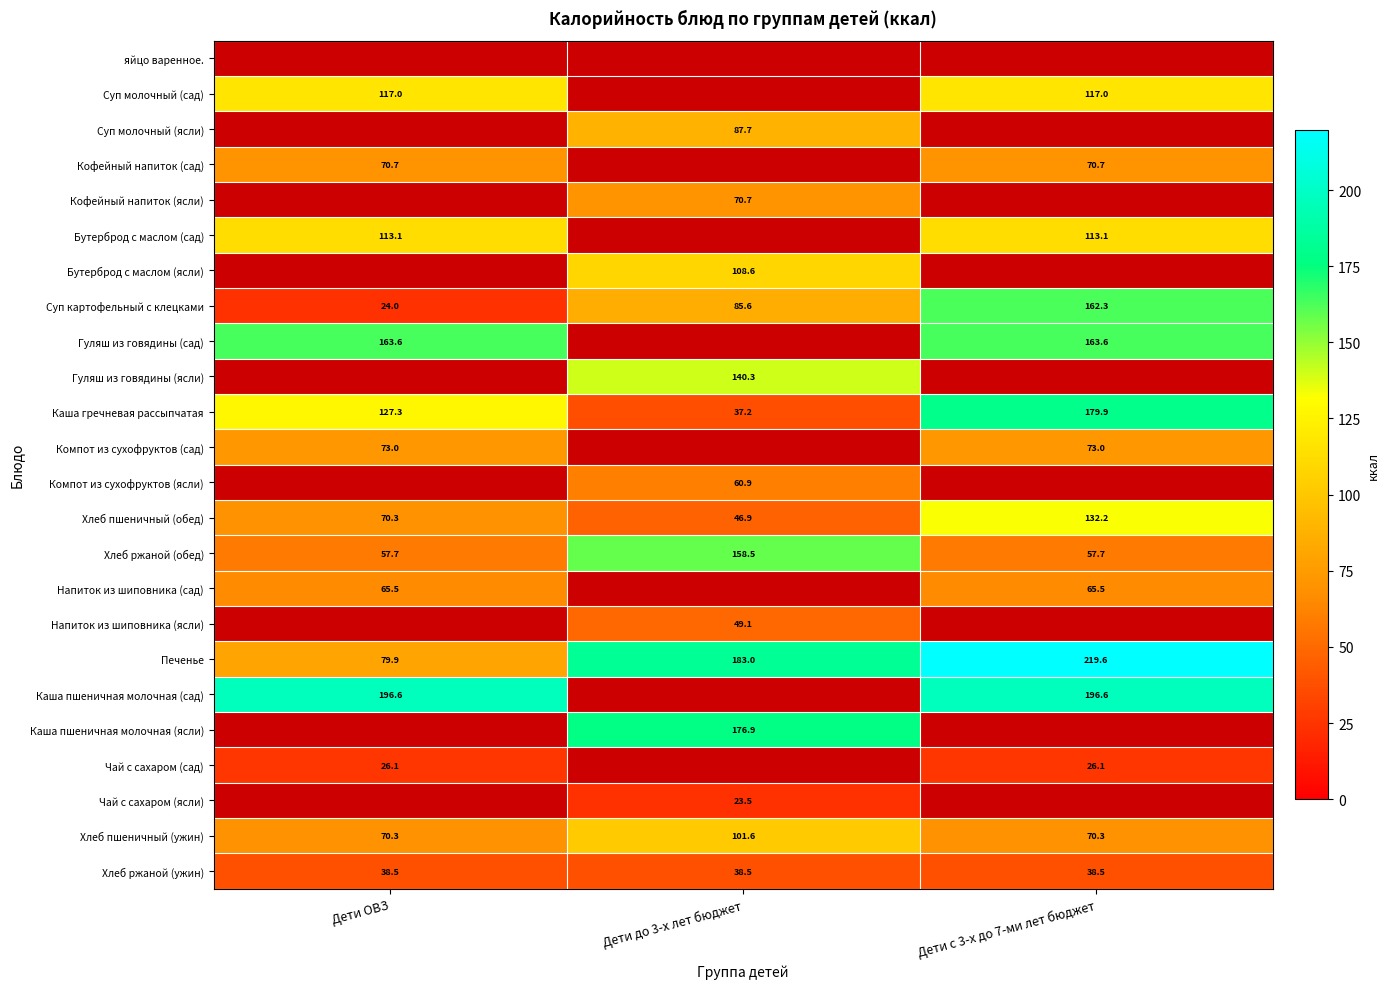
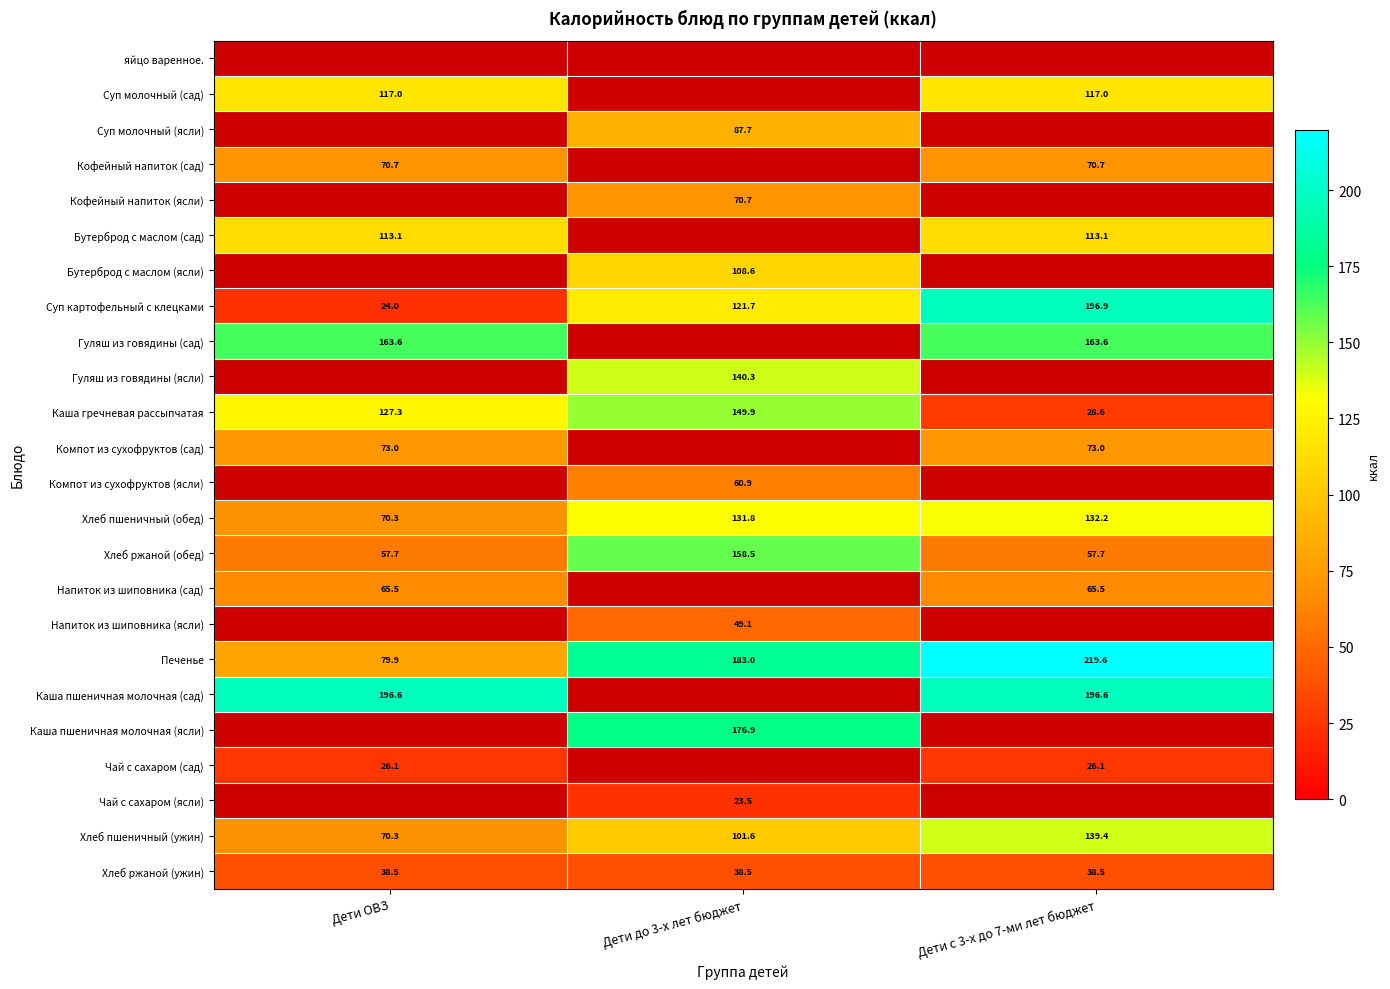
  {
    "Суп молочный (сад)": {
      "Дети ОВЗ": 117.0,
      "Дети с 3-х до 7-ми лет бюджет": 117.0
    },
    "Суп молочный (ясли)": {
      "Дети до 3-х лет бюджет": 87.7
    },
    "Кофейный напиток (сад)": {
      "Дети ОВЗ": 70.7,
      "Дети с 3-х до 7-ми лет бюджет": 70.7
    },
    "Кофейный напиток (ясли)": {
      "Дети до 3-х лет бюджет": 70.7
    },
    "Бутерброд с маслом (сад)": {
      "Дети ОВЗ": 113.1,
      "Дети с 3-х до 7-ми лет бюджет": 113.1
    },
    "Бутерброд с маслом (ясли)": {
      "Дети до 3-х лет бюджет": 108.6
    },
    "Суп картофельный с клецками": {
      "Дети ОВЗ": 24.0,
-     "Дети до 3-х лет бюджет": 85.6,
-     "Дети с 3-х до 7-ми лет бюджет": 162.3
+     "Дети до 3-х лет бюджет": 121.7,
+     "Дети с 3-х до 7-ми лет бюджет": 196.9
    },
    "Гуляш из говядины (сад)": {
      "Дети ОВЗ": 163.6,
      "Дети с 3-х до 7-ми лет бюджет": 163.6
    },
    "Гуляш из говядины (ясли)": {
      "Дети до 3-х лет бюджет": 140.3
    },
    "Каша гречневая рассыпчатая": {
      "Дети ОВЗ": 127.3,
-     "Дети до 3-х лет бюджет": 37.2,
-     "Дети с 3-х до 7-ми лет бюджет": 179.9
+     "Дети до 3-х лет бюджет": 149.9,
+     "Дети с 3-х до 7-ми лет бюджет": 28.6
    },
    "Компот из сухофруктов (сад)": {
      "Дети ОВЗ": 73.0,
      "Дети с 3-х до 7-ми лет бюджет": 73.0
    },
    "Компот из сухофруктов (ясли)": {
      "Дети до 3-х лет бюджет": 60.9
    },
    "Хлеб пшеничный (обед)": {
      "Дети ОВЗ": 70.3,
-     "Дети до 3-х лет бюджет": 46.9,
+     "Дети до 3-х лет бюджет": 131.8,
      "Дети с 3-х до 7-ми лет бюджет": 132.2
    },
    "Хлеб ржаной (обед)": {
      "Дети ОВЗ": 57.7,
      "Дети до 3-х лет бюджет": 158.5,
      "Дети с 3-х до 7-ми лет бюджет": 57.7
    },
    "Напиток из шиповника (сад)": {
      "Дети ОВЗ": 65.5,
      "Дети с 3-х до 7-ми лет бюджет": 65.5
    },
    "Напиток из шиповника (ясли)": {
      "Дети до 3-х лет бюджет": 49.1
    },
    "Печенье": {
      "Дети ОВЗ": 79.9,
      "Дети до 3-х лет бюджет": 183.0,
      "Дети с 3-х до 7-ми лет бюджет": 219.6
    },
    "Каша пшеничная молочная (сад)": {
      "Дети ОВЗ": 196.6,
      "Дети с 3-х до 7-ми лет бюджет": 196.6
    },
    "Каша пшеничная молочная (ясли)": {
      "Дети до 3-х лет бюджет": 176.9
    },
    "Чай с сахаром (сад)": {
      "Дети ОВЗ": 26.1,
      "Дети с 3-х до 7-ми лет бюджет": 26.1
    },
    "Чай с сахаром (ясли)": {
      "Дети до 3-х лет бюджет": 23.5
    },
    "Хлеб пшеничный (ужин)": {
      "Дети ОВЗ": 70.3,
      "Дети до 3-х лет бюджет": 101.6,
-     "Дети с 3-х до 7-ми лет бюджет": 70.3
+     "Дети с 3-х до 7-ми лет бюджет": 139.4
    },
    "Хлеб ржаной (ужин)": {
      "Дети ОВЗ": 38.5,
      "Дети до 3-х лет бюджет": 38.5,
      "Дети с 3-х до 7-ми лет бюджет": 38.5
    }
  }
